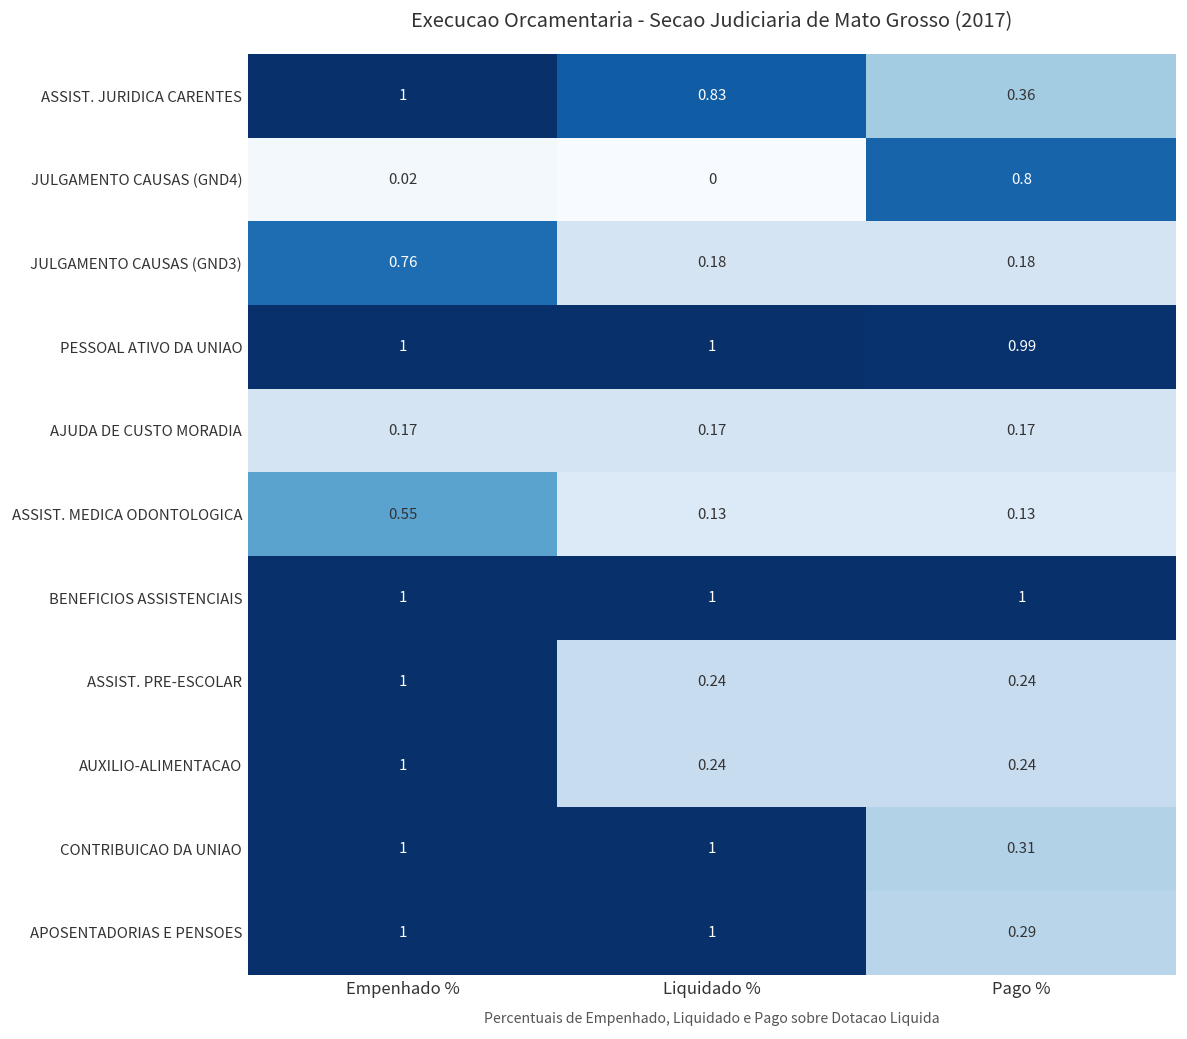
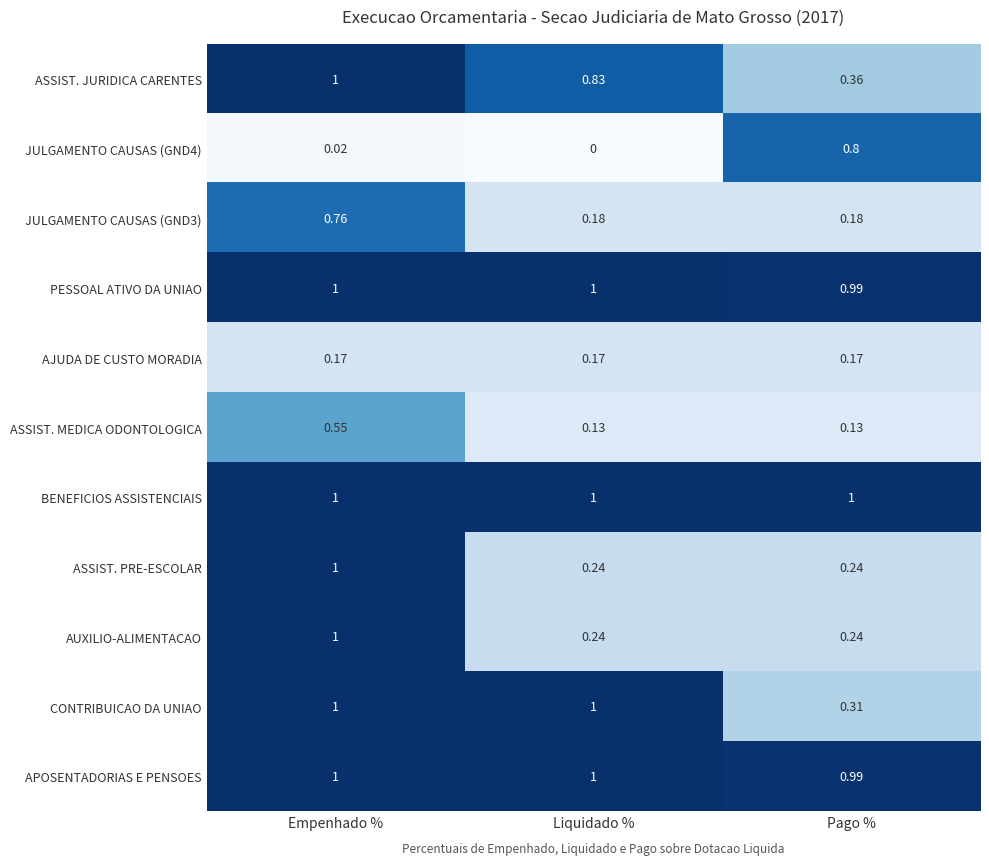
  {
    "ASSIST. JURIDICA CARENTES": {
      "Empenhado %": 1,
      "Liquidado %": 0.83,
      "Pago %": 0.36
    },
    "JULGAMENTO CAUSAS (GND4)": {
      "Empenhado %": 0.02,
      "Liquidado %": 0,
      "Pago %": 0.8
    },
    "JULGAMENTO CAUSAS (GND3)": {
      "Empenhado %": 0.76,
      "Liquidado %": 0.18,
      "Pago %": 0.18
    },
    "PESSOAL ATIVO DA UNIAO": {
      "Empenhado %": 1,
      "Liquidado %": 1,
      "Pago %": 0.99
    },
    "AJUDA DE CUSTO MORADIA": {
      "Empenhado %": 0.17,
      "Liquidado %": 0.17,
      "Pago %": 0.17
    },
    "ASSIST. MEDICA ODONTOLOGICA": {
      "Empenhado %": 0.55,
      "Liquidado %": 0.13,
      "Pago %": 0.13
    },
    "BENEFICIOS ASSISTENCIAIS": {
      "Empenhado %": 1,
      "Liquidado %": 1,
      "Pago %": 1
    },
    "ASSIST. PRE-ESCOLAR": {
      "Empenhado %": 1,
      "Liquidado %": 0.24,
      "Pago %": 0.24
    },
    "AUXILIO-ALIMENTACAO": {
      "Empenhado %": 1,
      "Liquidado %": 0.24,
      "Pago %": 0.24
    },
    "CONTRIBUICAO DA UNIAO": {
      "Empenhado %": 1,
      "Liquidado %": 1,
      "Pago %": 0.31
    },
    "APOSENTADORIAS E PENSOES": {
      "Empenhado %": 1,
      "Liquidado %": 1,
-     "Pago %": 0.29
+     "Pago %": 0.99
    }
  }
